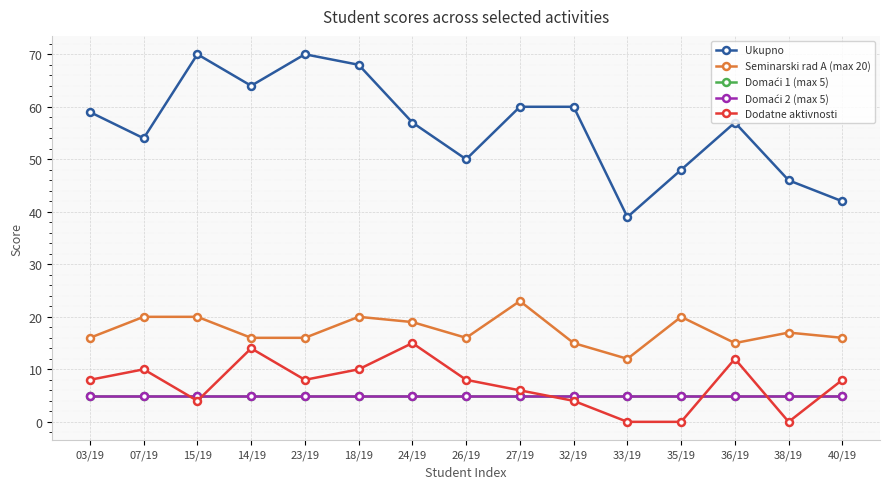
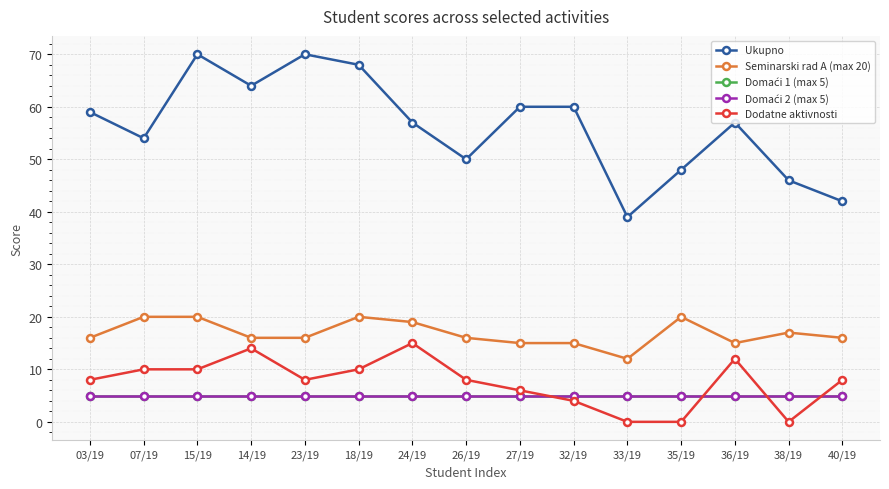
  {
    "Ukupno": {
      "03/19": 59,
      "07/19": 54,
      "15/19": 70,
      "14/19": 64,
      "23/19": 70,
      "18/19": 68,
      "24/19": 57,
      "26/19": 50,
      "27/19": 60,
      "32/19": 60,
      "33/19": 39,
      "35/19": 48,
      "38/19": 46,
      "40/19": 42
    },
    "Seminarski rad A (max 20)": {
      "03/19": 16,
      "07/19": 20,
      "15/19": 20,
      "14/19": 16,
      "23/19": 16,
      "18/19": 20,
      "24/19": 19,
      "26/19": 16,
-     "27/19": 23,
+     "27/19": 15,
      "32/19": 15,
      "33/19": 12,
      "35/19": 20,
      "36/19": 15,
      "38/19": 17,
      "40/19": 16
    },
    "Domaći 2 (max 5)": {
      "03/19": 5,
      "07/19": 5,
      "15/19": 5,
      "14/19": 5,
      "23/19": 5,
      "18/19": 5,
      "24/19": 5,
      "26/19": 5,
      "27/19": 5,
      "32/19": 5,
      "33/19": 5,
      "35/19": 5,
      "36/19": 5,
      "38/19": 5,
      "40/19": 5
    },
    "Dodatne aktivnosti": {
      "03/19": 8,
      "07/19": 10,
-     "15/19": 4,
+     "15/19": 10,
      "14/19": 14,
      "23/19": 8,
      "18/19": 10,
      "24/19": 15,
      "26/19": 8,
      "27/19": 6,
      "32/19": 4,
      "33/19": 0,
      "35/19": 0,
      "36/19": 12,
      "38/19": 0,
      "40/19": 8
    }
  }
